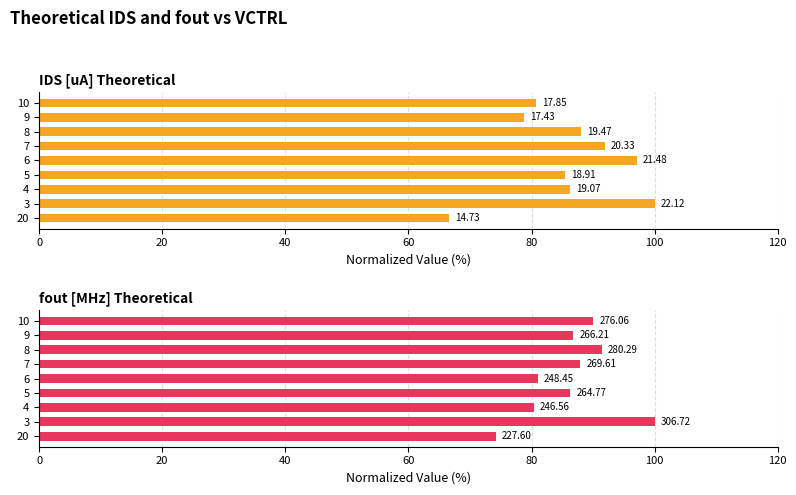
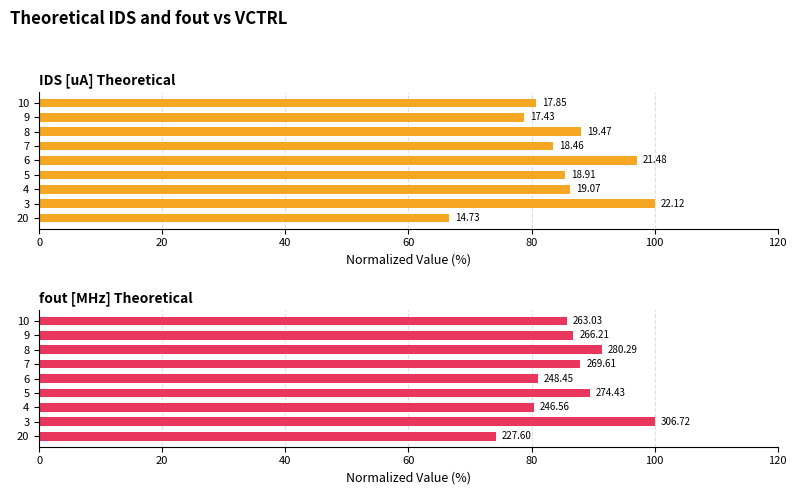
  {
    "IDS [uA] Theoretical": {
-     "7": 20.33
+     "7": 18.46
    },
    "fout [MHz] Theoretical": {
-     "10": 276.06,
-     "5": 264.77
+     "10": 263.03,
+     "5": 274.43
    }
  }
